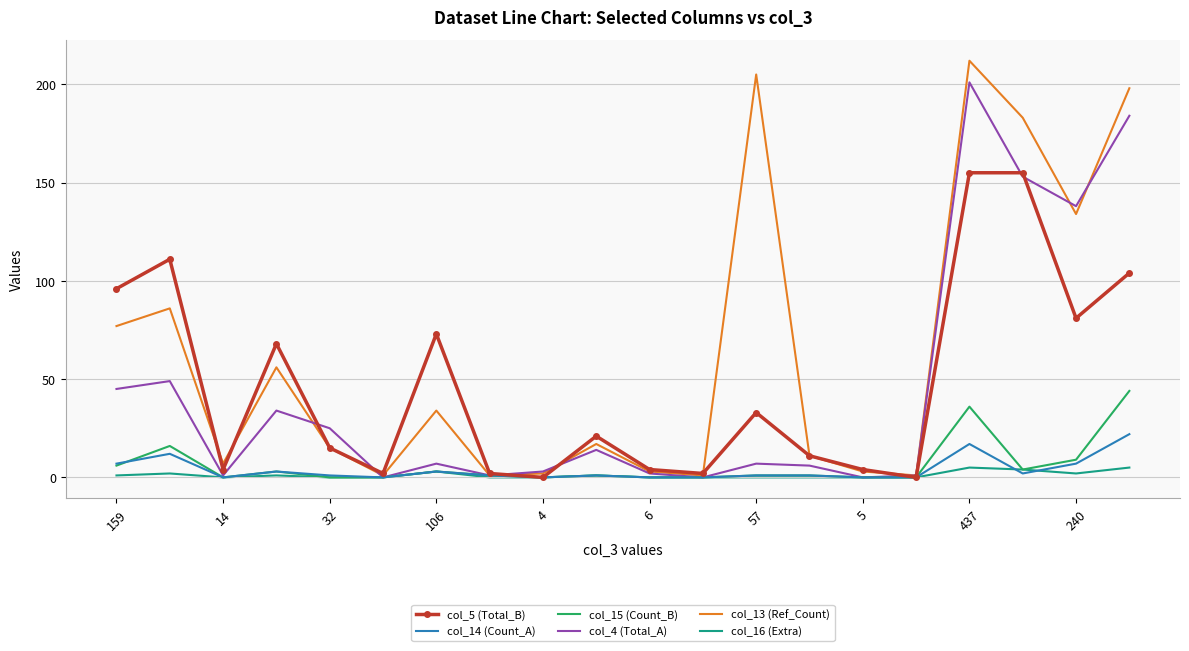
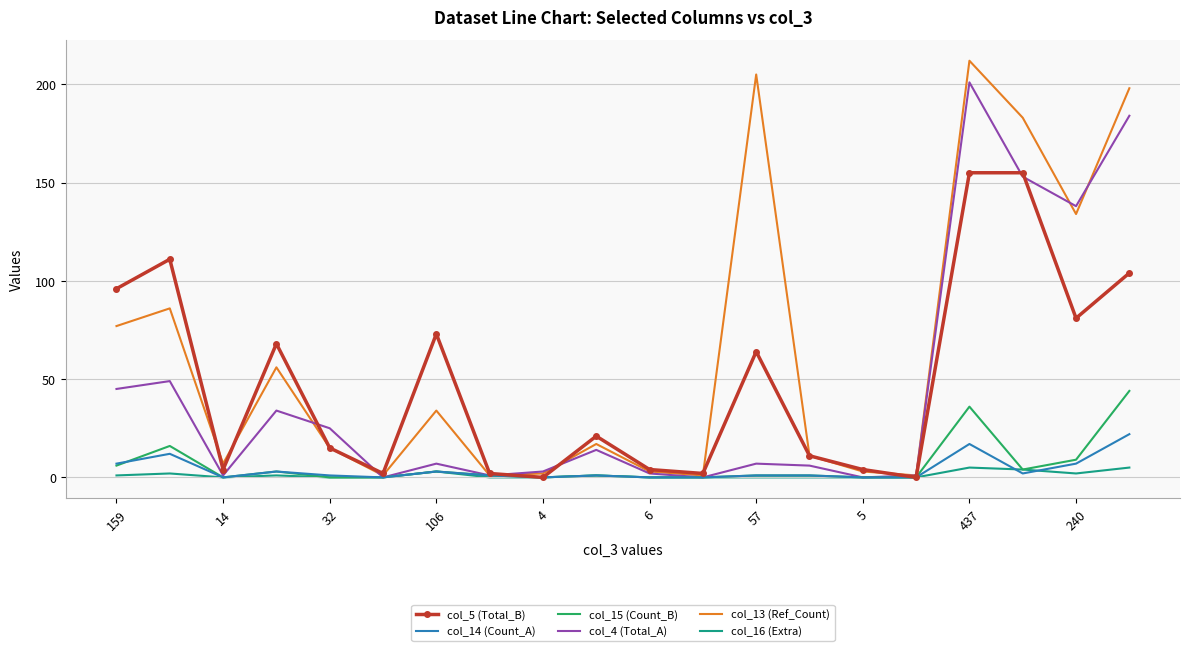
  {
    "col_5 (Total_B)": {
      "159": 96,
      "14": 4,
      "106": 73,
-     "57": 33,
+     "57": 64,
      "437": 155,
      "240": 81
    },
    "col_14 (Count_A)": {
      "437": 17,
      "240": 7
    },
    "col_4 (Total_A)": {
      "159": 45,
      "32": 25,
      "106": 7,
      "57": 7,
      "437": 201,
      "240": 138
    },
    "col_13 (Ref_Count)": {
      "159": 77,
      "14": 7,
      "106": 34,
      "57": 205,
      "437": 212,
      "240": 134
    }
  }
